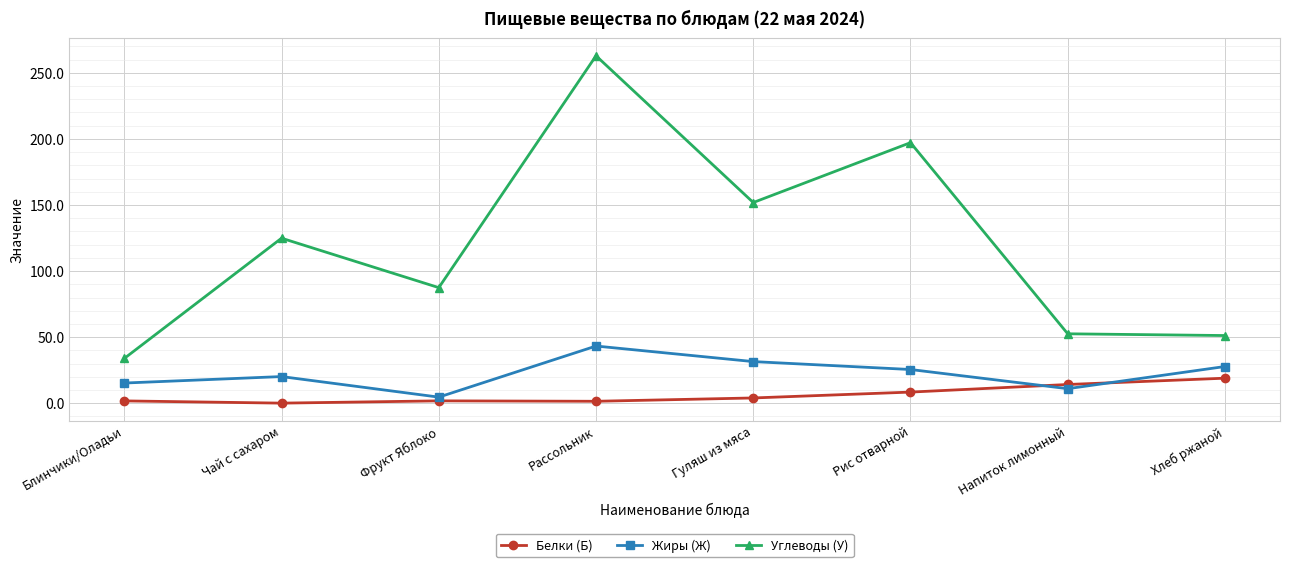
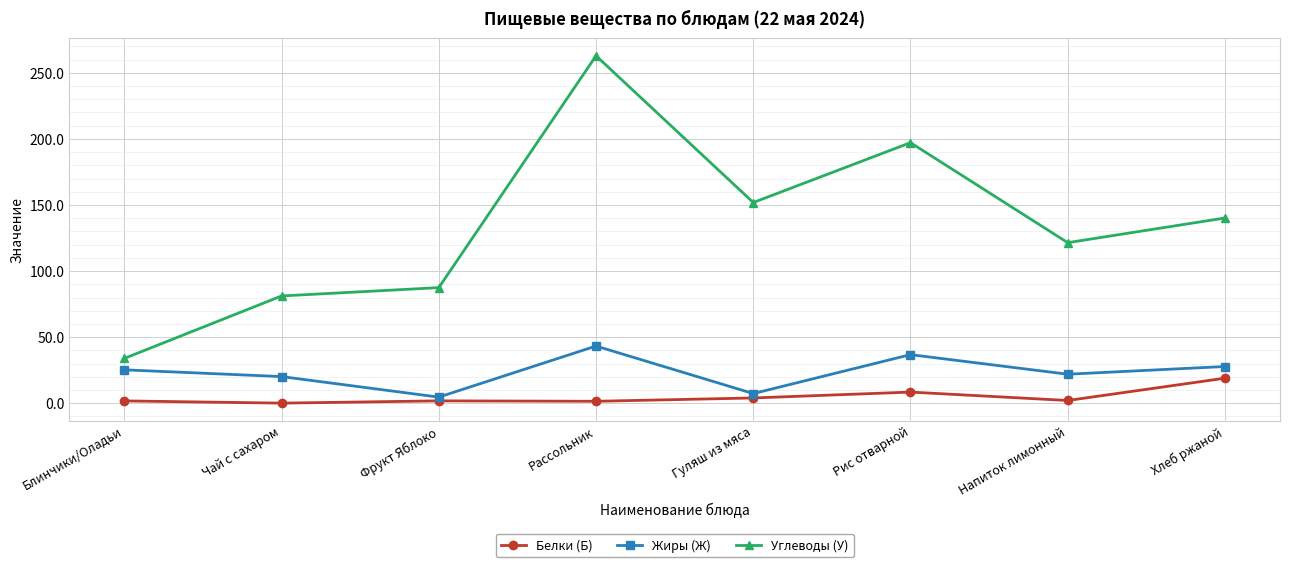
  {
    "Белки (Б)": {
      "Блинчики/Оладьи": 2,
      "Чай с сахаром": 0,
      "Фрукт Яблоко": 2,
      "Рассольник": 2,
      "Гуляш из мяса": 4,
      "Рис отварной": 8,
-     "Напиток лимонный": 14,
+     "Напиток лимонный": 2,
      "Хлеб ржаной": 19
    },
    "Жиры (Ж)": {
-     "Блинчики/Оладьи": 15,
+     "Блинчики/Оладьи": 25,
      "Чай с сахаром": 20,
      "Фрукт Яблоко": 5,
      "Рассольник": 43,
-     "Гуляш из мяса": 32,
-     "Рис отварной": 26,
-     "Напиток лимонный": 11,
+     "Гуляш из мяса": 7,
+     "Рис отварной": 37,
+     "Напиток лимонный": 22,
      "Хлеб ржаной": 28
    },
    "Углеводы (У)": {
      "Блинчики/Оладьи": 34,
-     "Чай с сахаром": 125,
+     "Чай с сахаром": 81,
      "Фрукт Яблоко": 87,
      "Рассольник": 263,
      "Гуляш из мяса": 152,
      "Рис отварной": 197,
-     "Напиток лимонный": 53,
-     "Хлеб ржаной": 51
+     "Напиток лимонный": 122,
+     "Хлеб ржаной": 140
    }
  }
